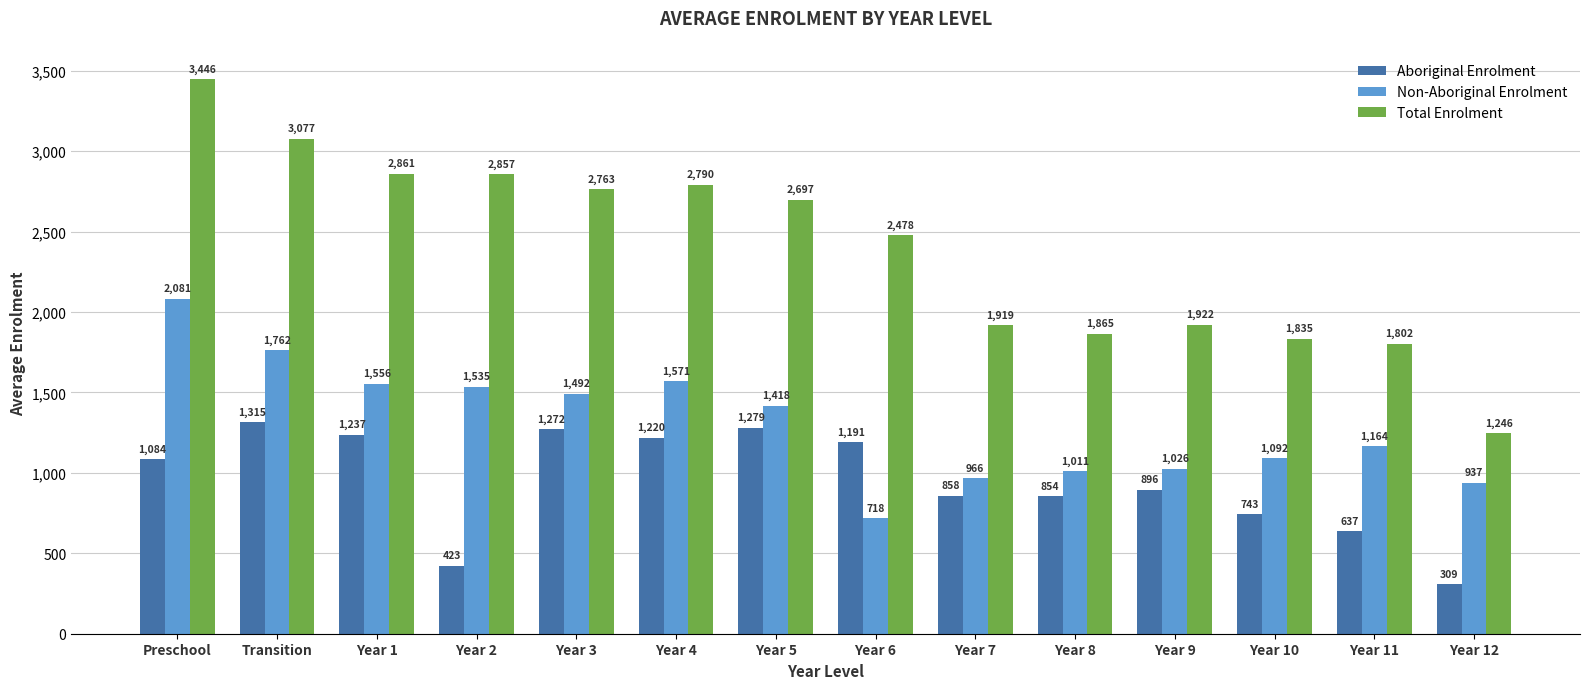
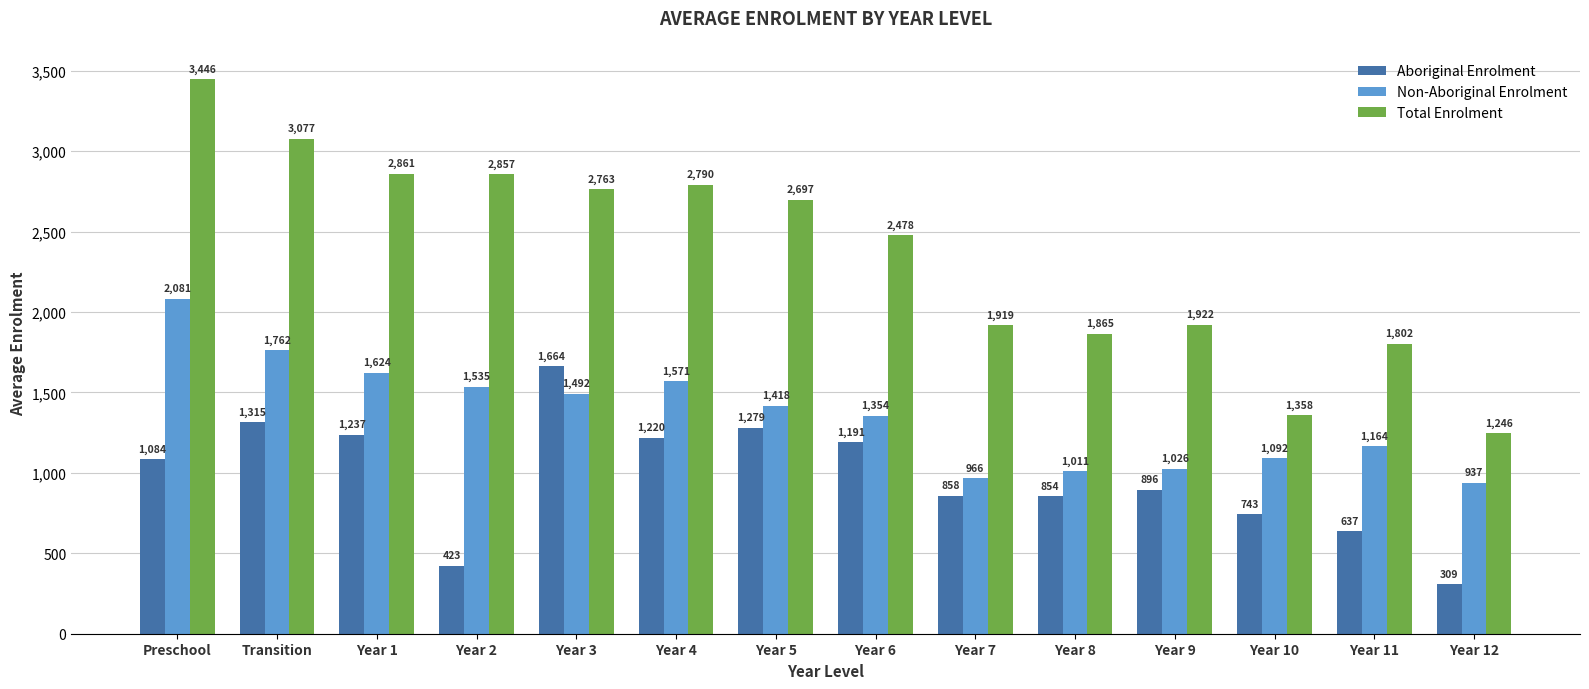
  {
    "Aboriginal Enrolment": {
      "Preschool": "1,084",
      "Transition": "1,315",
      "Year 1": "1,237",
      "Year 2": "423",
-     "Year 3": "1,272",
+     "Year 3": "1,664",
      "Year 4": "1,220",
      "Year 5": "1,279",
      "Year 6": "1,191",
      "Year 7": "858",
      "Year 8": "854",
      "Year 9": "896",
      "Year 10": "743",
      "Year 11": "637",
      "Year 12": "309"
    },
    "Non-Aboriginal Enrolment": {
      "Preschool": "2,081",
      "Transition": "1,762",
-     "Year 1": "1,556",
+     "Year 1": "1,624",
      "Year 2": "1,535",
      "Year 3": "1,492",
      "Year 4": "1,571",
      "Year 5": "1,418",
-     "Year 6": "718",
+     "Year 6": "1,354",
      "Year 7": "966",
      "Year 8": "1,011",
      "Year 9": "1,026",
      "Year 10": "1,092",
      "Year 11": "1,164",
      "Year 12": "937"
    },
    "Total Enrolment": {
      "Preschool": "3,446",
      "Transition": "3,077",
      "Year 1": "2,861",
      "Year 2": "2,857",
      "Year 3": "2,763",
      "Year 4": "2,790",
      "Year 5": "2,697",
      "Year 6": "2,478",
      "Year 7": "1,919",
      "Year 8": "1,865",
      "Year 9": "1,922",
-     "Year 10": "1,835",
+     "Year 10": "1,358",
      "Year 11": "1,802",
      "Year 12": "1,246"
    }
  }
